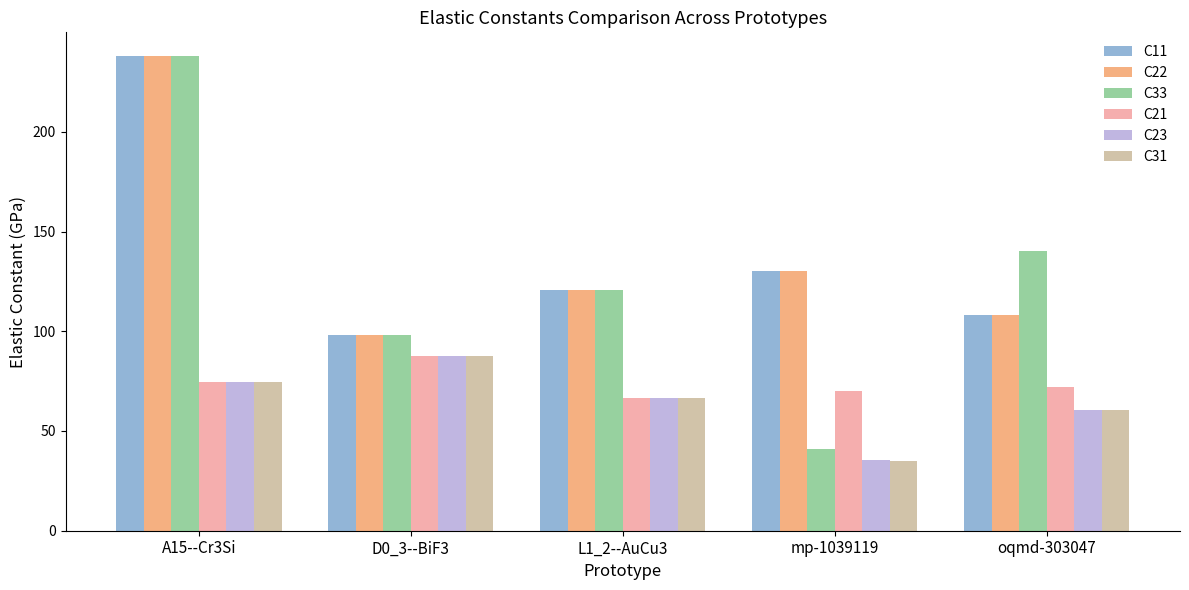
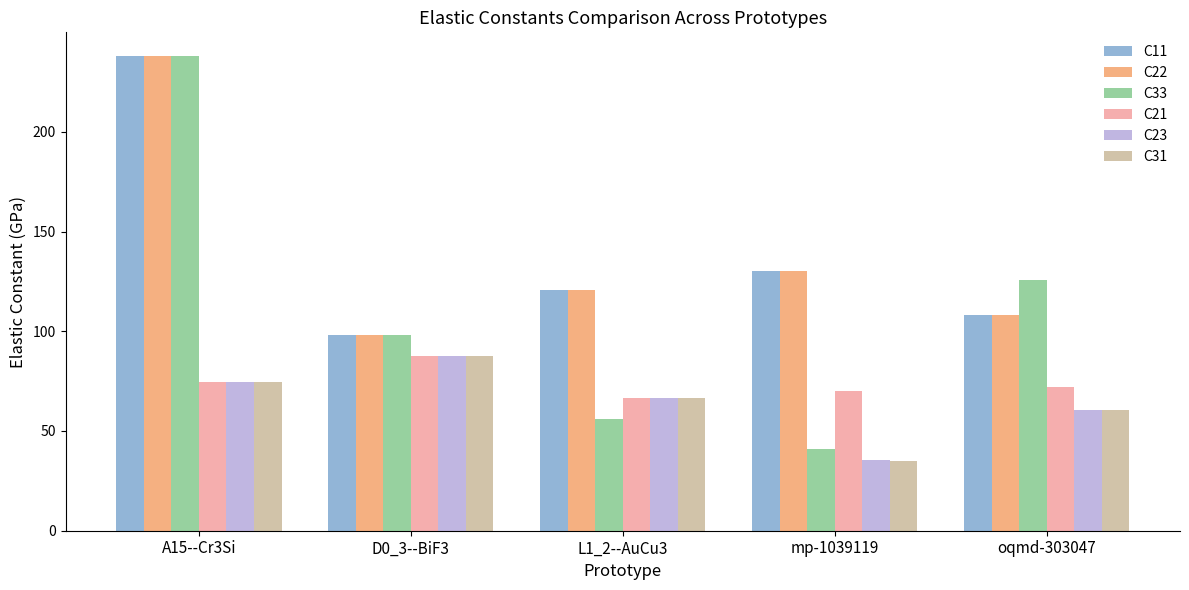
  {
    "C33": {
      "A15--Cr3Si": 238,
      "D0_3--BiF3": 98,
-     "L1_2--AuCu3": 121,
+     "L1_2--AuCu3": 56,
      "mp-1039119": 41,
-     "oqmd-303047": 140
+     "oqmd-303047": 126
    }
  }
